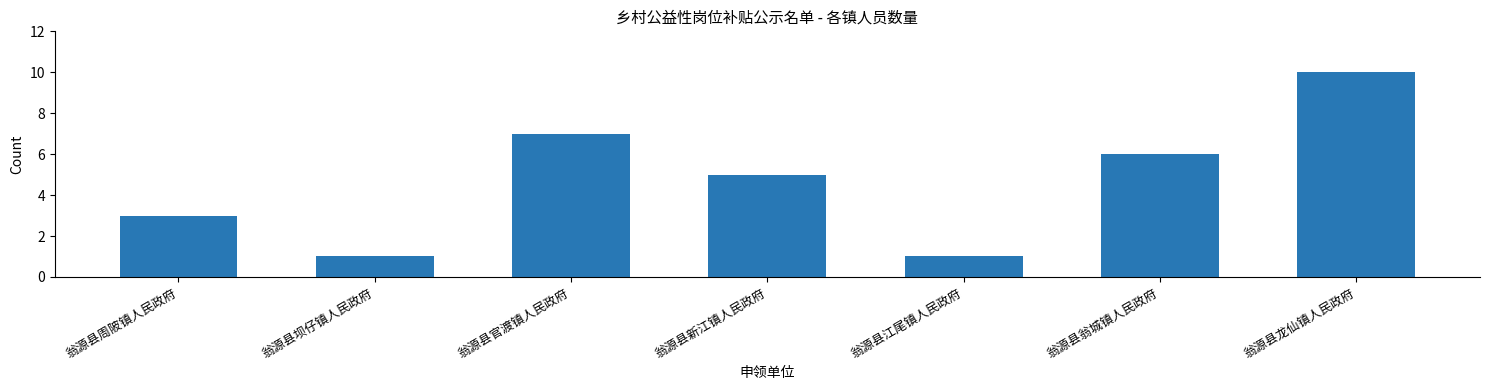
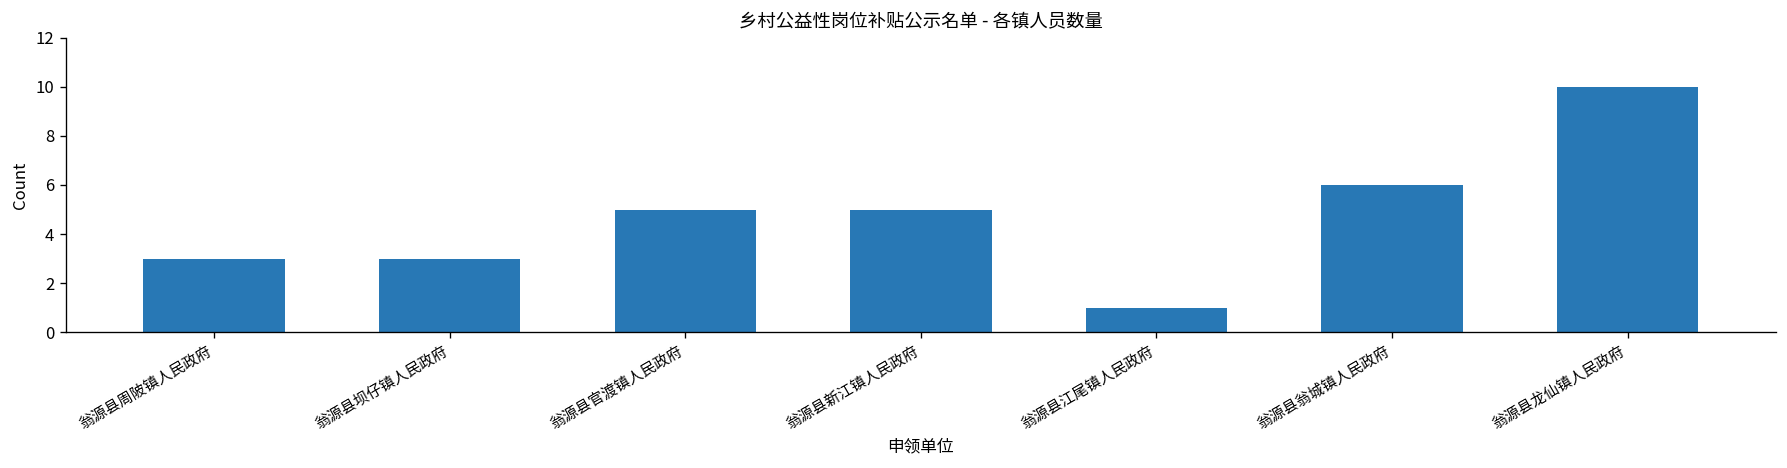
  {
    "翁源县周陂镇人民政府": 3,
-   "翁源县坝仔镇人民政府": 1,
-   "翁源县官渡镇人民政府": 7,
+   "翁源县坝仔镇人民政府": 3,
+   "翁源县官渡镇人民政府": 5,
    "翁源县新江镇人民政府": 5,
    "翁源县江尾镇人民政府": 1,
    "翁源县翁城镇人民政府": 6,
    "翁源县龙仙镇人民政府": 10
  }
